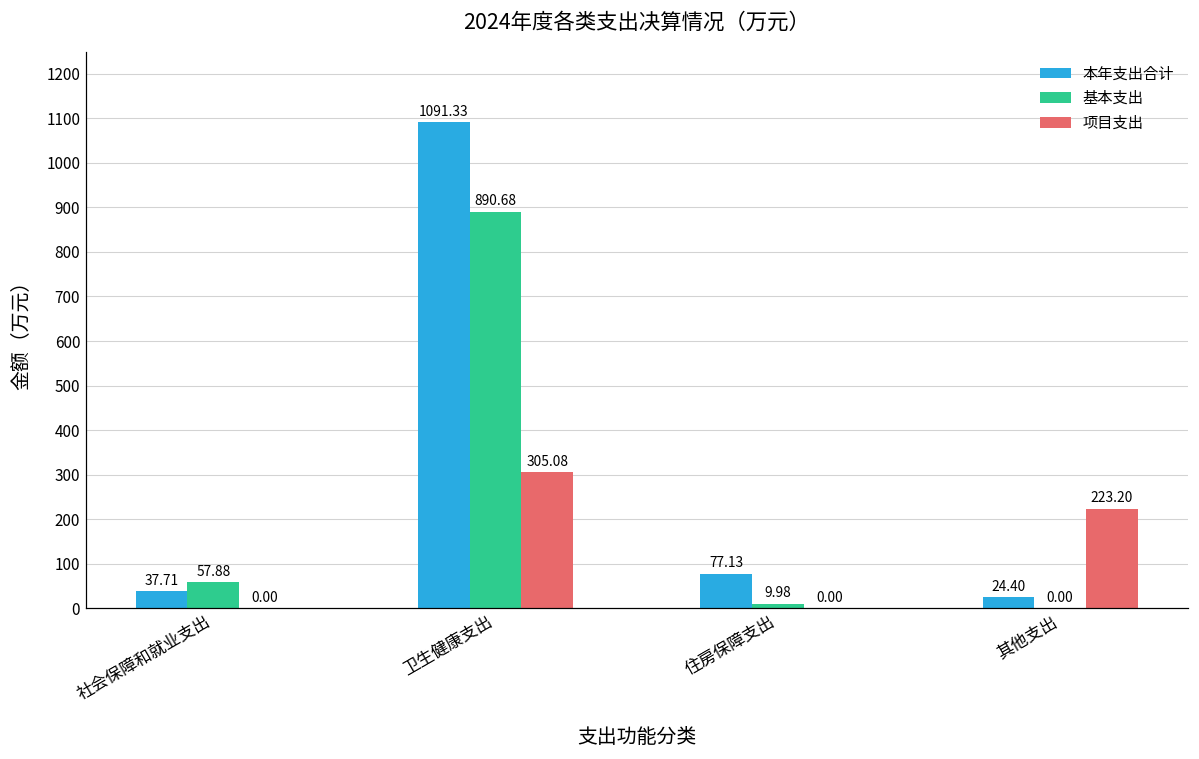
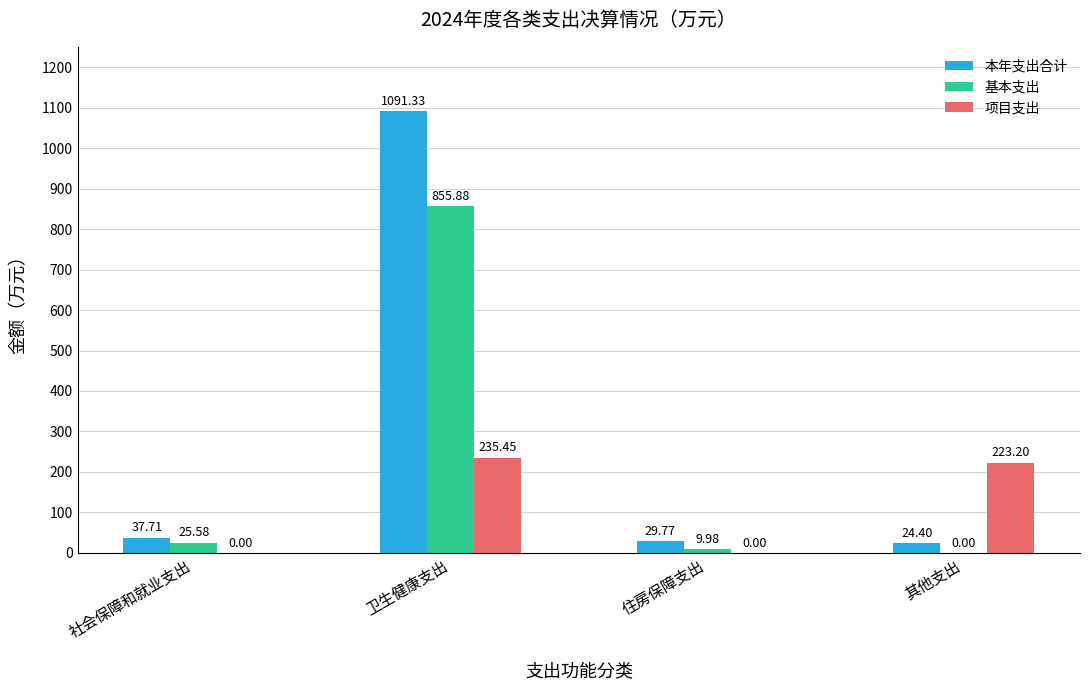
  {
    "本年支出合计": {
      "社会保障和就业支出": 37.71,
      "卫生健康支出": 1091.33,
-     "住房保障支出": 77.13,
+     "住房保障支出": 29.77,
      "其他支出": 24.40
    },
    "基本支出": {
-     "社会保障和就业支出": 57.88,
-     "卫生健康支出": 890.68,
+     "社会保障和就业支出": 25.58,
+     "卫生健康支出": 855.88,
      "住房保障支出": 9.98,
      "其他支出": 0.00
    },
    "项目支出": {
      "社会保障和就业支出": 0.00,
-     "卫生健康支出": 305.08,
+     "卫生健康支出": 235.45,
      "住房保障支出": 0.00,
      "其他支出": 223.20
    }
  }
